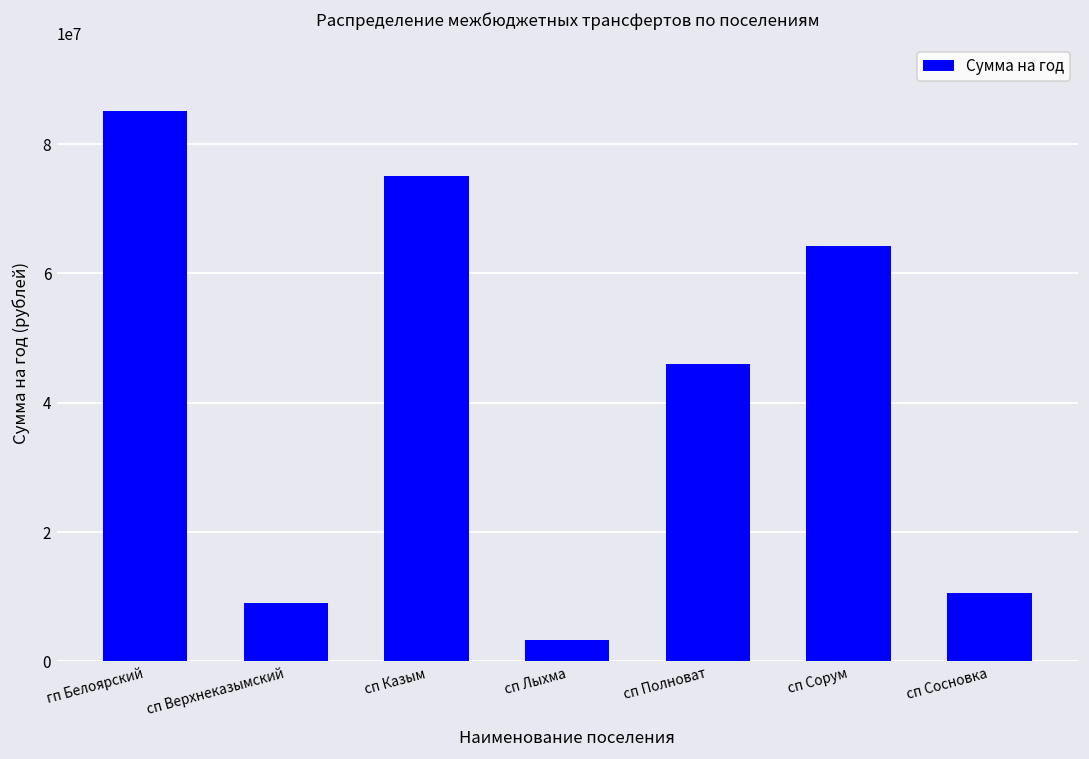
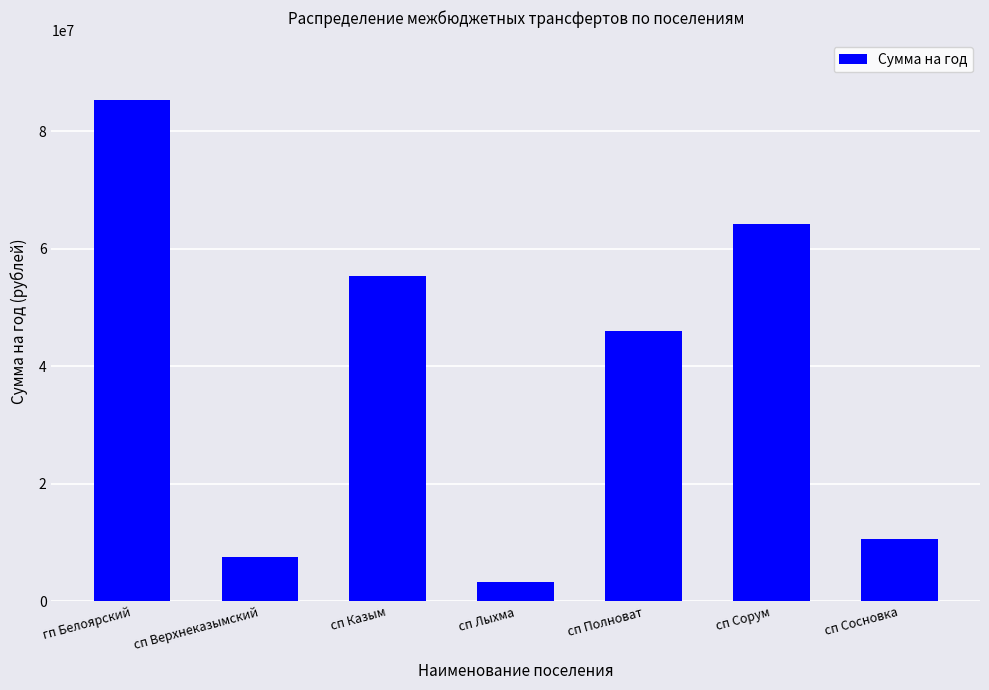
  {
    "гп Белоярский": 85000000,
-   "сп Верхнеказымский": 9000000,
-   "сп Казым": 75000000,
+   "сп Верхнеказымский": 8000000,
+   "сп Казым": 55000000,
    "сп Лыхма": 3000000,
    "сп Полноват": 46000000,
    "сп Сорум": 64000000,
    "сп Сосновка": 11000000
  }
